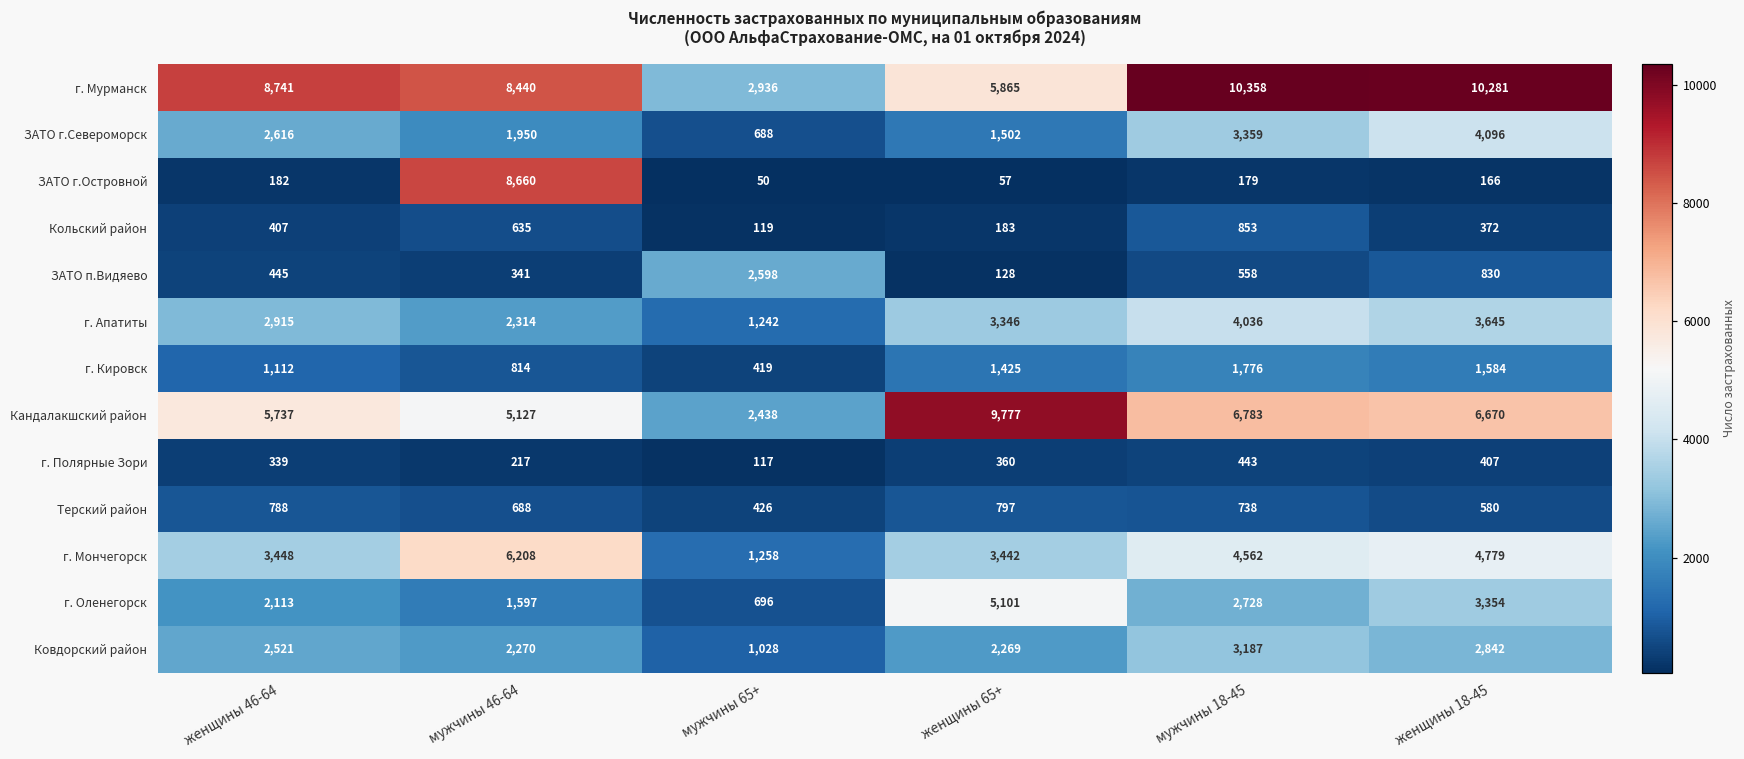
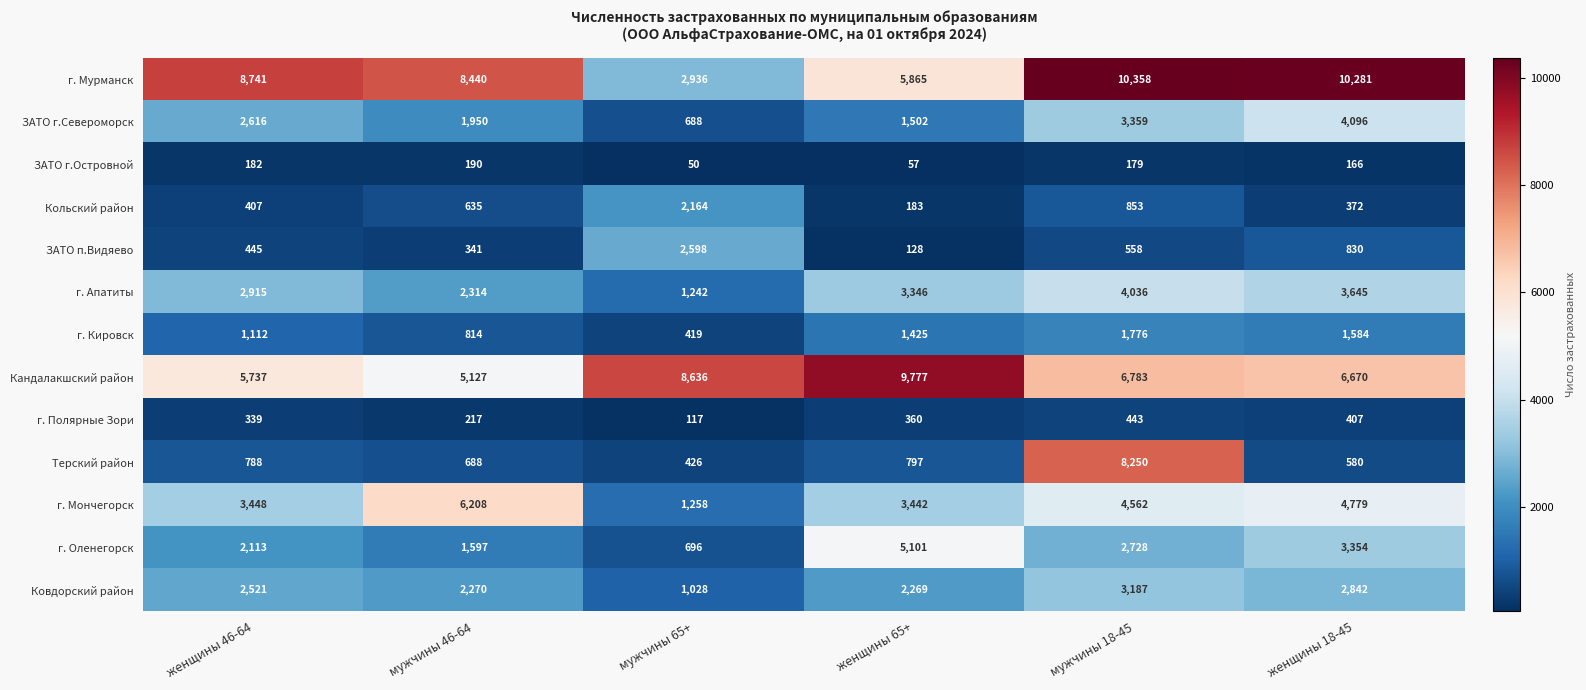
  {
    "г. Мурманск": {
      "женщины 46-64": "8,741",
      "мужчины 46-64": "8,440",
      "мужчины 65+": "2,936",
      "женщины 65+": "5,865",
      "мужчины 18-45": "10,358",
      "женщины 18-45": "10,281"
    },
    "ЗАТО г.Североморск": {
      "женщины 46-64": "2,616",
      "мужчины 46-64": "1,950",
      "мужчины 65+": "688",
      "женщины 65+": "1,502",
      "мужчины 18-45": "3,359",
      "женщины 18-45": "4,096"
    },
    "ЗАТО г.Островной": {
      "женщины 46-64": "182",
-     "мужчины 46-64": "8,660",
+     "мужчины 46-64": "190",
      "мужчины 65+": "50",
      "женщины 65+": "57",
      "мужчины 18-45": "179",
      "женщины 18-45": "166"
    },
    "Кольский район": {
      "женщины 46-64": "407",
      "мужчины 46-64": "635",
-     "мужчины 65+": "119",
+     "мужчины 65+": "2,164",
      "женщины 65+": "183",
      "мужчины 18-45": "853",
      "женщины 18-45": "372"
    },
    "ЗАТО п.Видяево": {
      "женщины 46-64": "445",
      "мужчины 46-64": "341",
      "мужчины 65+": "2,598",
      "женщины 65+": "128",
      "мужчины 18-45": "558",
      "женщины 18-45": "830"
    },
    "г. Апатиты": {
      "женщины 46-64": "2,915",
      "мужчины 46-64": "2,314",
      "мужчины 65+": "1,242",
      "женщины 65+": "3,346",
      "мужчины 18-45": "4,036",
      "женщины 18-45": "3,645"
    },
    "г. Кировск": {
      "женщины 46-64": "1,112",
      "мужчины 46-64": "814",
      "мужчины 65+": "419",
      "женщины 65+": "1,425",
      "мужчины 18-45": "1,776",
      "женщины 18-45": "1,584"
    },
    "Кандалакшский район": {
      "женщины 46-64": "5,737",
      "мужчины 46-64": "5,127",
-     "мужчины 65+": "2,438",
+     "мужчины 65+": "8,636",
      "женщины 65+": "9,777",
      "мужчины 18-45": "6,783",
      "женщины 18-45": "6,670"
    },
    "г. Полярные Зори": {
      "женщины 46-64": "339",
      "мужчины 46-64": "217",
      "мужчины 65+": "117",
      "женщины 65+": "360",
      "мужчины 18-45": "443",
      "женщины 18-45": "407"
    },
    "Терский район": {
      "женщины 46-64": "788",
      "мужчины 46-64": "688",
      "мужчины 65+": "426",
      "женщины 65+": "797",
-     "мужчины 18-45": "738",
+     "мужчины 18-45": "8,250",
      "женщины 18-45": "580"
    },
    "г. Мончегорск": {
      "женщины 46-64": "3,448",
      "мужчины 46-64": "6,208",
      "мужчины 65+": "1,258",
      "женщины 65+": "3,442",
      "мужчины 18-45": "4,562",
      "женщины 18-45": "4,779"
    },
    "г. Оленегорск": {
      "женщины 46-64": "2,113",
      "мужчины 46-64": "1,597",
      "мужчины 65+": "696",
      "женщины 65+": "5,101",
      "мужчины 18-45": "2,728",
      "женщины 18-45": "3,354"
    },
    "Ковдорский район": {
      "женщины 46-64": "2,521",
      "мужчины 46-64": "2,270",
      "мужчины 65+": "1,028",
      "женщины 65+": "2,269",
      "мужчины 18-45": "3,187",
      "женщины 18-45": "2,842"
    }
  }
